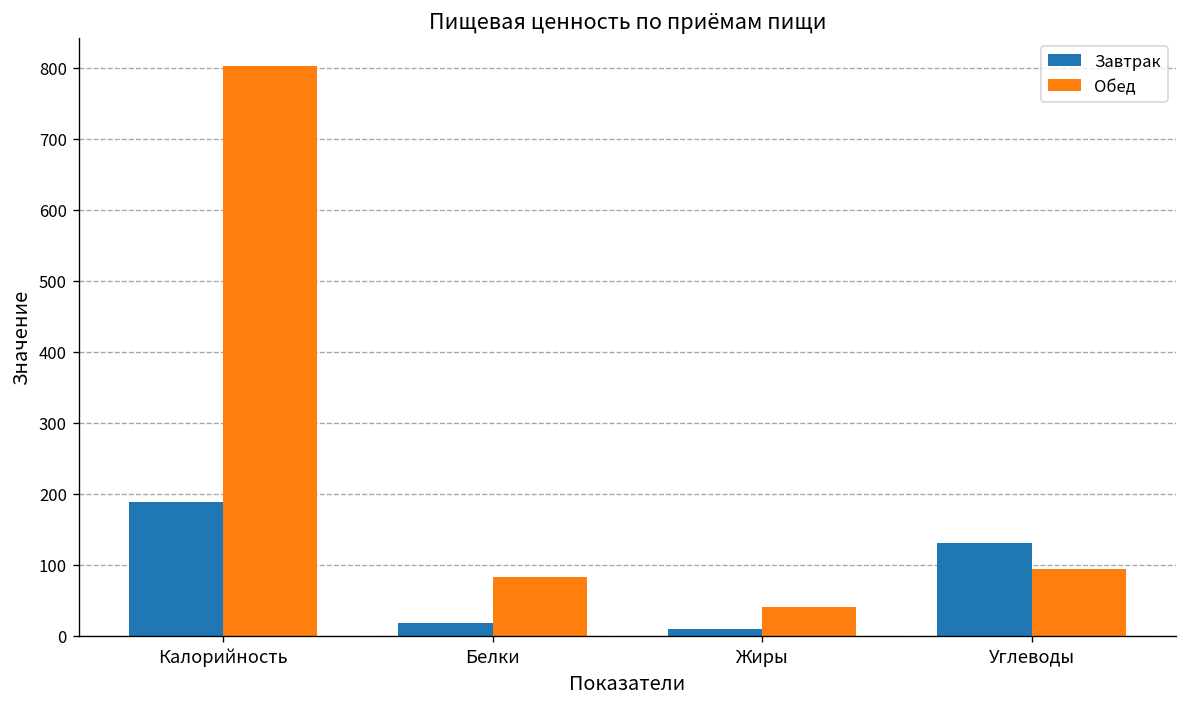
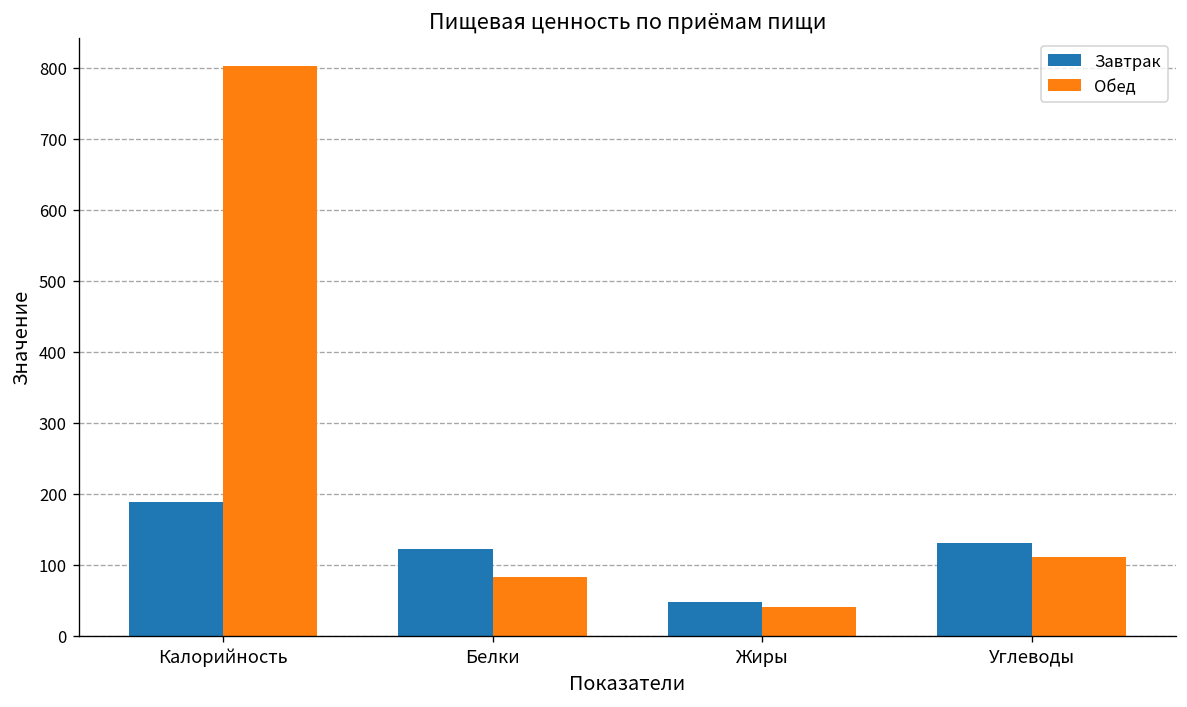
  {
    "Завтрак": {
      "Калорийность": 190,
-     "Белки": 20,
-     "Жиры": 10,
+     "Белки": 120,
+     "Жиры": 50,
      "Углеводы": 130
    },
    "Обед": {
      "Калорийность": 800,
      "Белки": 80,
      "Жиры": 40,
-     "Углеводы": 90
+     "Углеводы": 110
    }
  }
